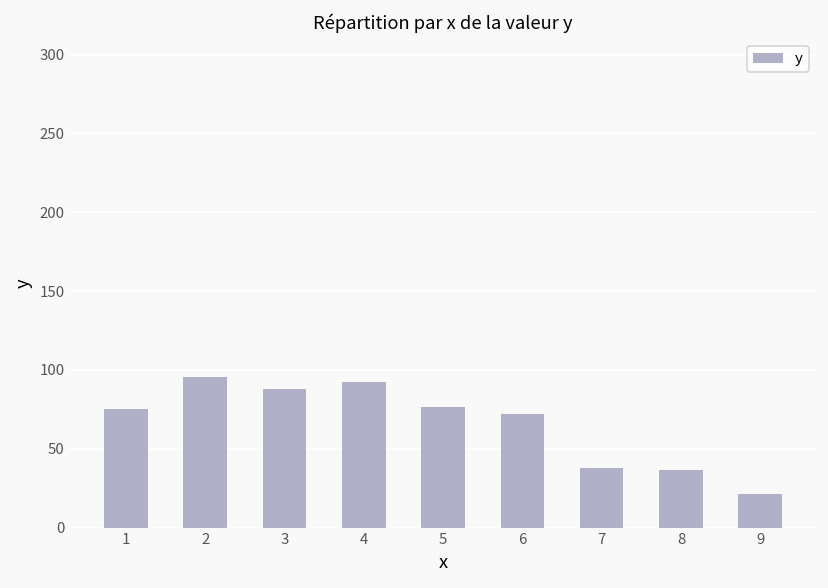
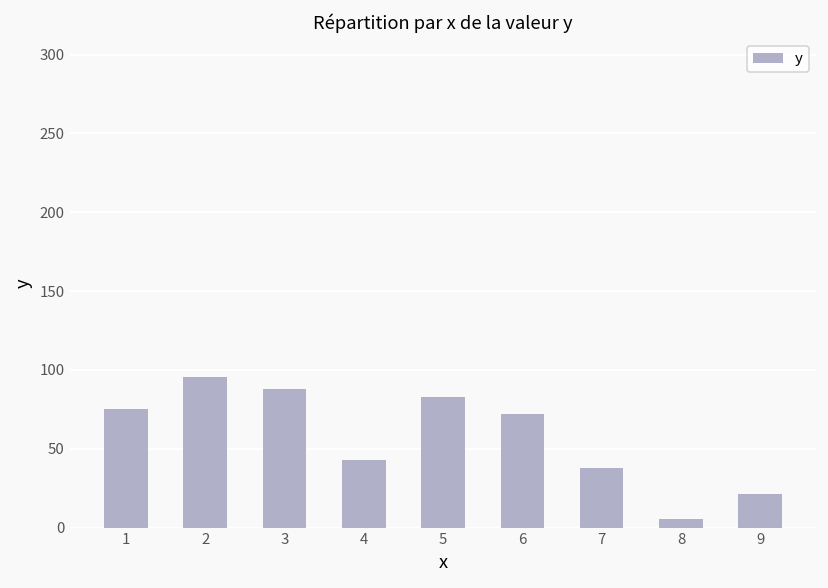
  {
    "1": 75,
    "2": 96,
    "3": 88,
-   "4": 92,
-   "5": 77,
+   "4": 43,
+   "5": 83,
    "6": 72,
    "7": 38,
-   "8": 36,
+   "8": 6,
    "9": 21
  }
